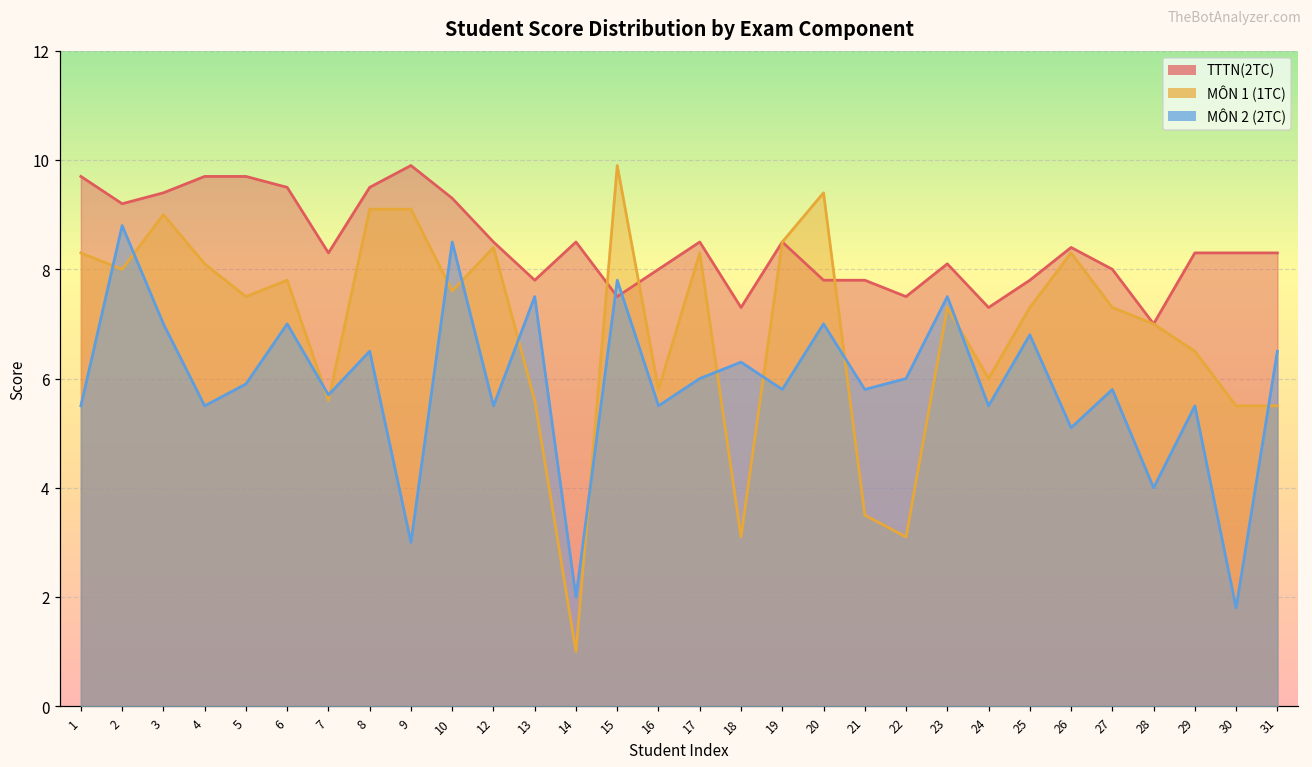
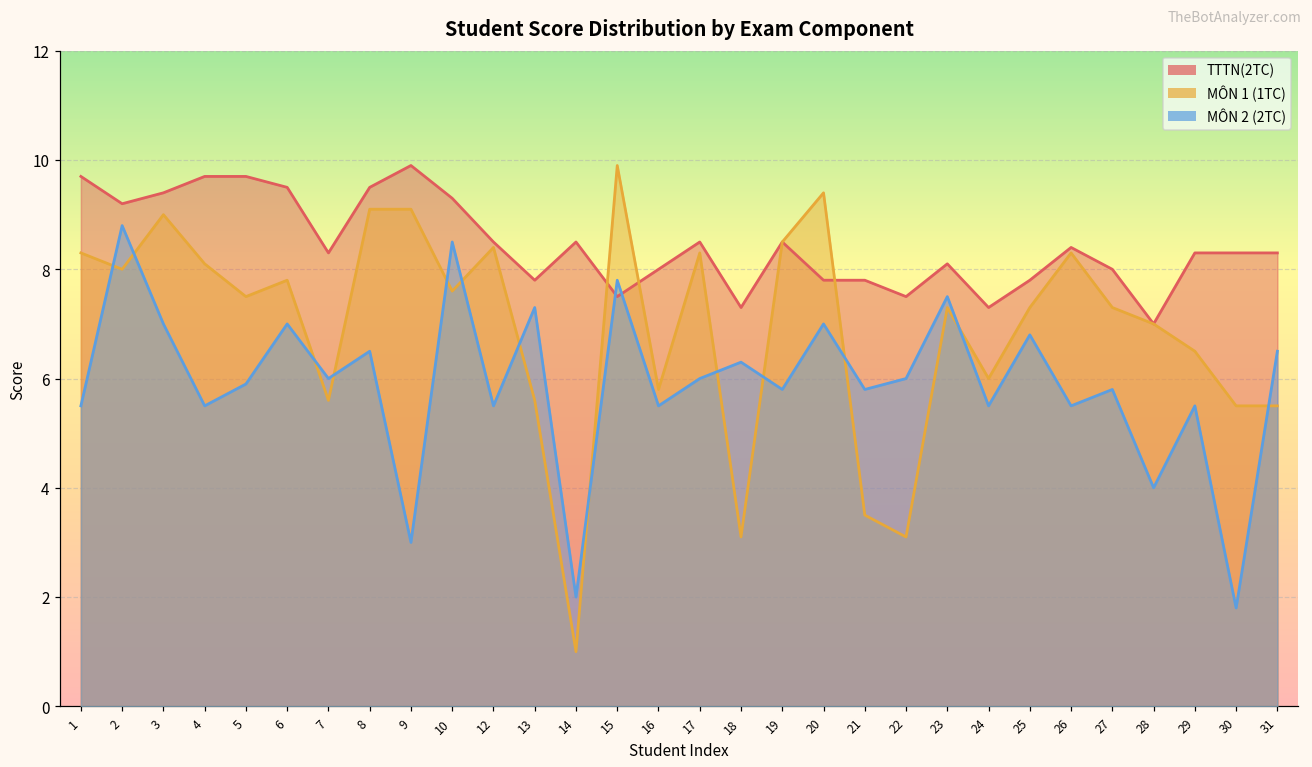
  {
    "MÔN 2 (2TC)": {
      "1": 5.5,
      "2": 8.8,
      "3": 7.0,
      "4": 5.5,
      "5": 5.9,
      "6": 7.0,
-     "7": 5.7,
+     "7": 6.0,
      "8": 6.5,
      "9": 3.0,
      "10": 8.5,
      "12": 5.5,
-     "13": 7.5,
+     "13": 7.3,
      "14": 2.0,
      "15": 7.8,
      "16": 5.5,
      "17": 6.0,
      "18": 6.3,
      "19": 5.8,
      "20": 7.0,
      "21": 5.8,
      "22": 6.0,
      "23": 7.5,
      "24": 5.5,
      "25": 6.8,
-     "26": 5.1,
+     "26": 5.5,
      "27": 5.8,
      "28": 4.0,
      "29": 5.5,
      "30": 1.8,
      "31": 6.5
    }
  }
